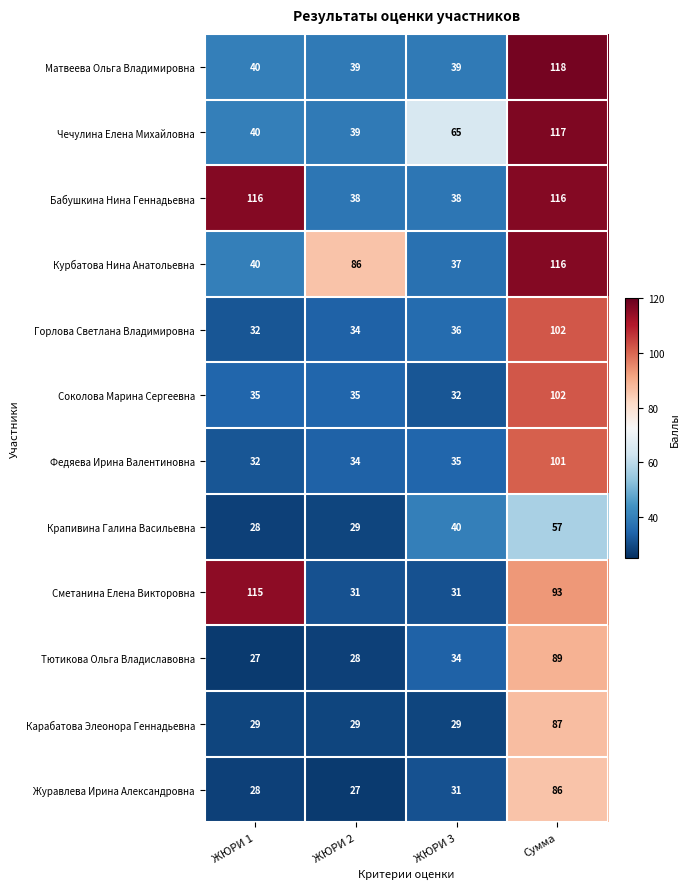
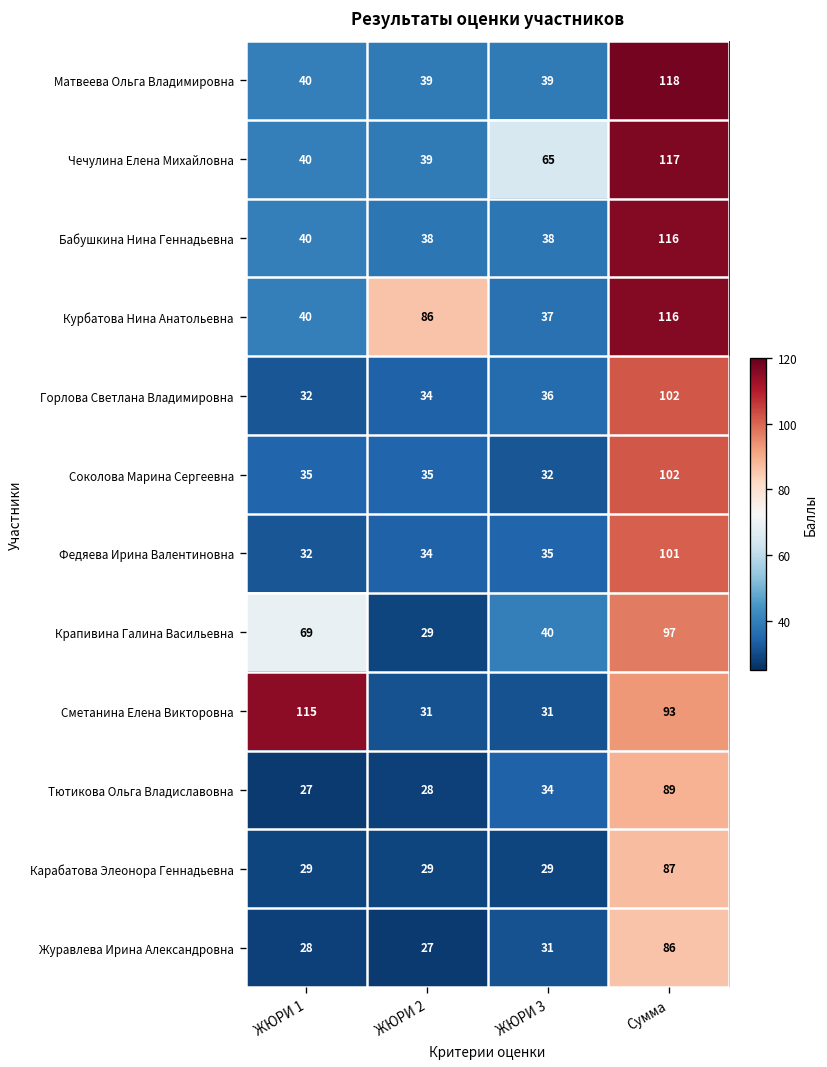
  {
    "Матвеева Ольга Владимировна": {
      "ЖЮРИ 1": 40,
      "ЖЮРИ 2": 39,
      "ЖЮРИ 3": 39,
      "Сумма": 118
    },
    "Чечулина Елена Михайловна": {
      "ЖЮРИ 1": 40,
      "ЖЮРИ 2": 39,
      "ЖЮРИ 3": 65,
      "Сумма": 117
    },
    "Бабушкина Нина Геннадьевна": {
-     "ЖЮРИ 1": 116,
+     "ЖЮРИ 1": 40,
      "ЖЮРИ 2": 38,
      "ЖЮРИ 3": 38,
      "Сумма": 116
    },
    "Курбатова Нина Анатольевна": {
      "ЖЮРИ 1": 40,
      "ЖЮРИ 2": 86,
      "ЖЮРИ 3": 37,
      "Сумма": 116
    },
    "Горлова Светлана Владимировна": {
      "ЖЮРИ 1": 32,
      "ЖЮРИ 2": 34,
      "ЖЮРИ 3": 36,
      "Сумма": 102
    },
    "Соколова Марина Сергеевна": {
      "ЖЮРИ 1": 35,
      "ЖЮРИ 2": 35,
      "ЖЮРИ 3": 32,
      "Сумма": 102
    },
    "Федяева Ирина Валентиновна": {
      "ЖЮРИ 1": 32,
      "ЖЮРИ 2": 34,
      "ЖЮРИ 3": 35,
      "Сумма": 101
    },
    "Крапивина Галина Васильевна": {
-     "ЖЮРИ 1": 28,
+     "ЖЮРИ 1": 69,
      "ЖЮРИ 2": 29,
      "ЖЮРИ 3": 40,
-     "Сумма": 57
+     "Сумма": 97
    },
    "Сметанина Елена Викторовна": {
      "ЖЮРИ 1": 115,
      "ЖЮРИ 2": 31,
      "ЖЮРИ 3": 31,
      "Сумма": 93
    },
    "Тютикова Ольга Владиславовна": {
      "ЖЮРИ 1": 27,
      "ЖЮРИ 2": 28,
      "ЖЮРИ 3": 34,
      "Сумма": 89
    },
    "Карабатова Элеонора Геннадьевна": {
      "ЖЮРИ 1": 29,
      "ЖЮРИ 2": 29,
      "ЖЮРИ 3": 29,
      "Сумма": 87
    },
    "Журавлева Ирина Александровна": {
      "ЖЮРИ 1": 28,
      "ЖЮРИ 2": 27,
      "ЖЮРИ 3": 31,
      "Сумма": 86
    }
  }
